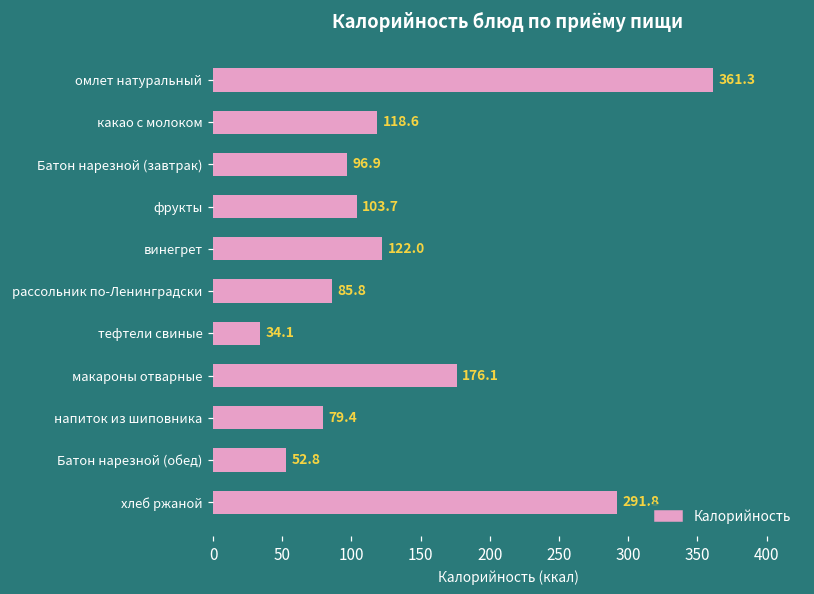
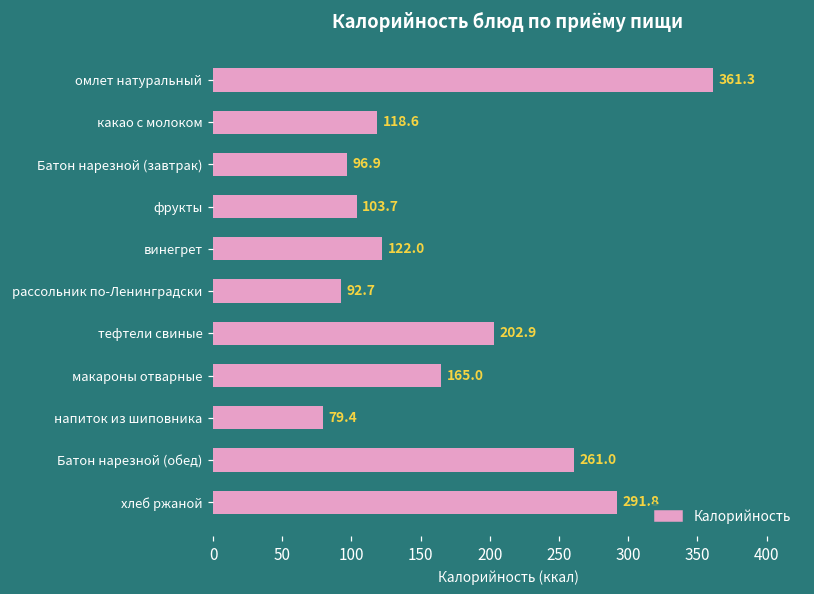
  {
    "омлет натуральный": 361.3,
    "какао с молоком": 118.6,
    "Батон нарезной (завтрак)": 96.9,
    "фрукты": 103.7,
    "винегрет": 122.0,
-   "рассольник по-Ленинградски": 85.8,
-   "тефтели свиные": 34.1,
-   "макароны отварные": 176.1,
+   "рассольник по-Ленинградски": 92.7,
+   "тефтели свиные": 202.9,
+   "макароны отварные": 165.0,
    "напиток из шиповника": 79.4,
-   "Батон нарезной (обед)": 52.8
+   "Батон нарезной (обед)": 261.0
  }
